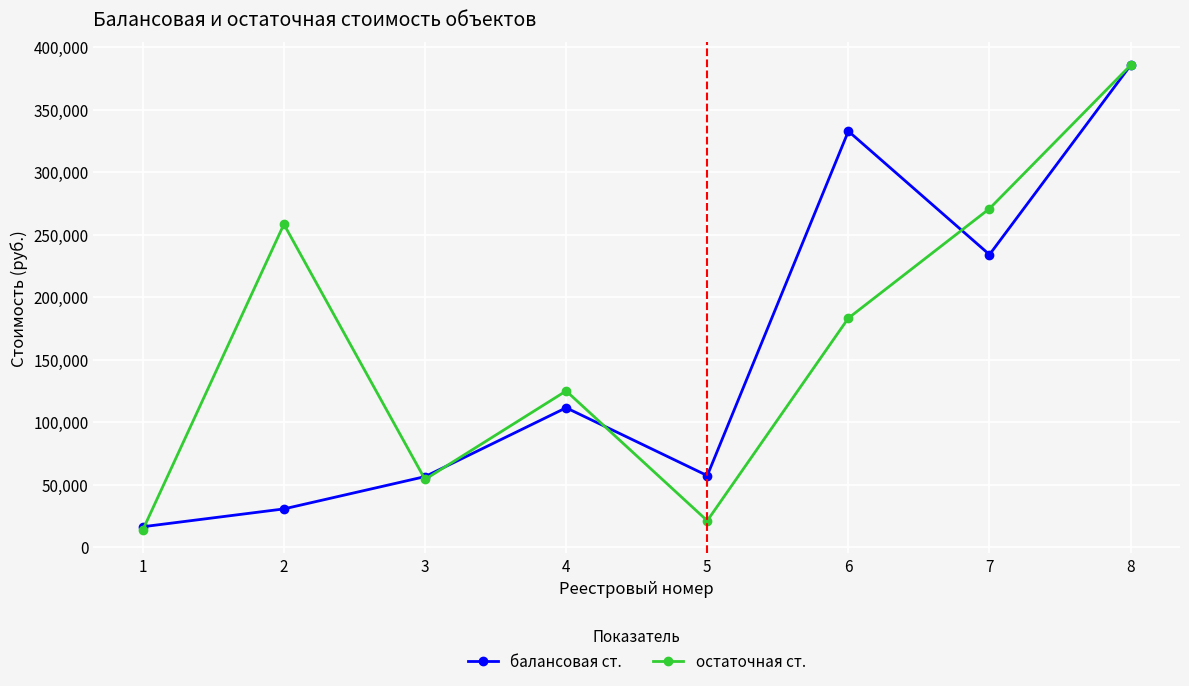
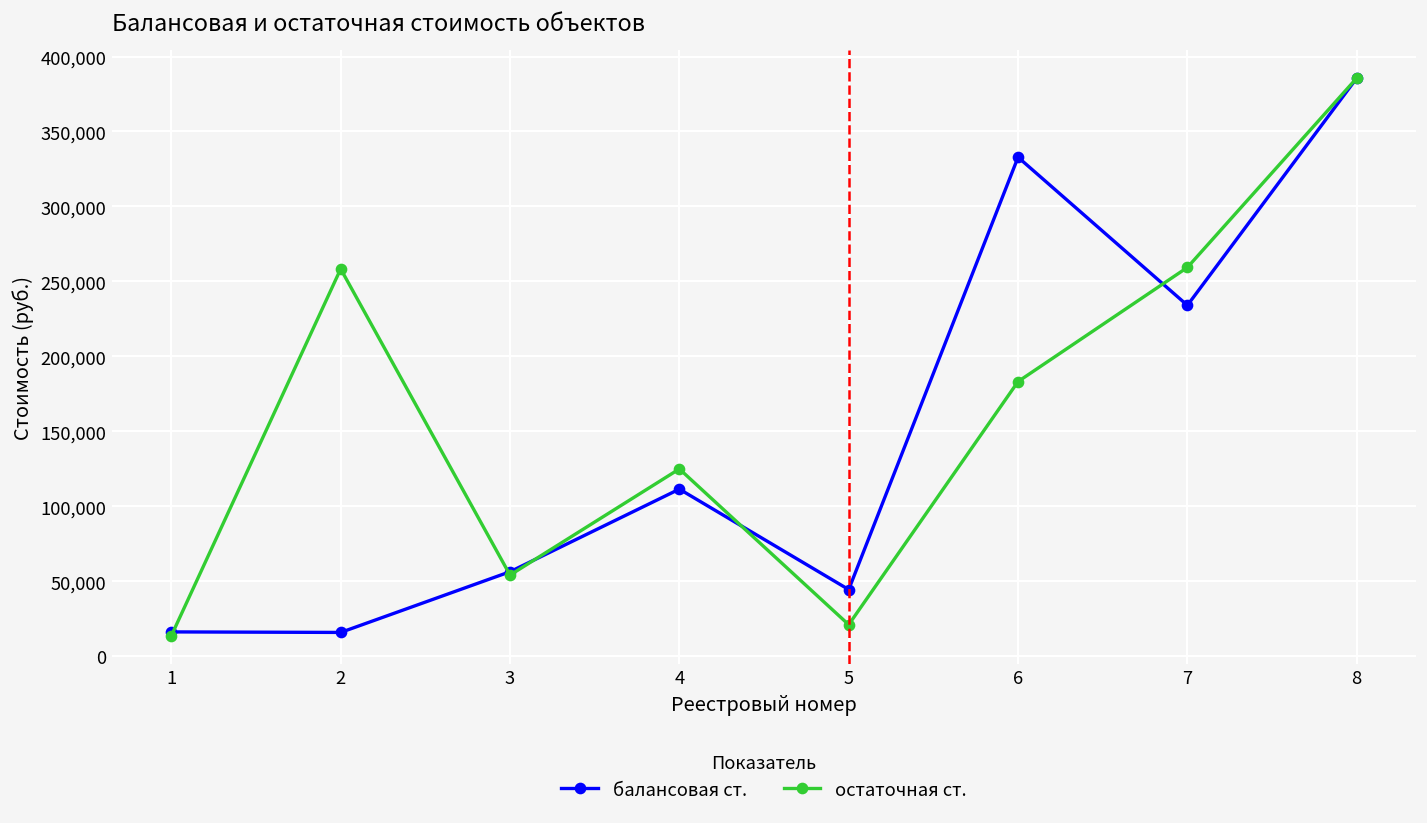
  {
    "балансовая ст.": {
      "1": "16,000",
-     "2": "30,000",
+     "2": "16,000",
      "3": "56,000",
      "4": "111,000",
-     "5": "57,000",
+     "5": "44,000",
      "6": "333,000",
      "7": "234,000"
    },
    "остаточная ст.": {
      "1": "14,000",
      "2": "258,000",
      "3": "54,000",
      "4": "125,000",
      "5": "21,000",
      "6": "183,000",
-     "7": "271,000"
+     "7": "259,000"
    }
  }
